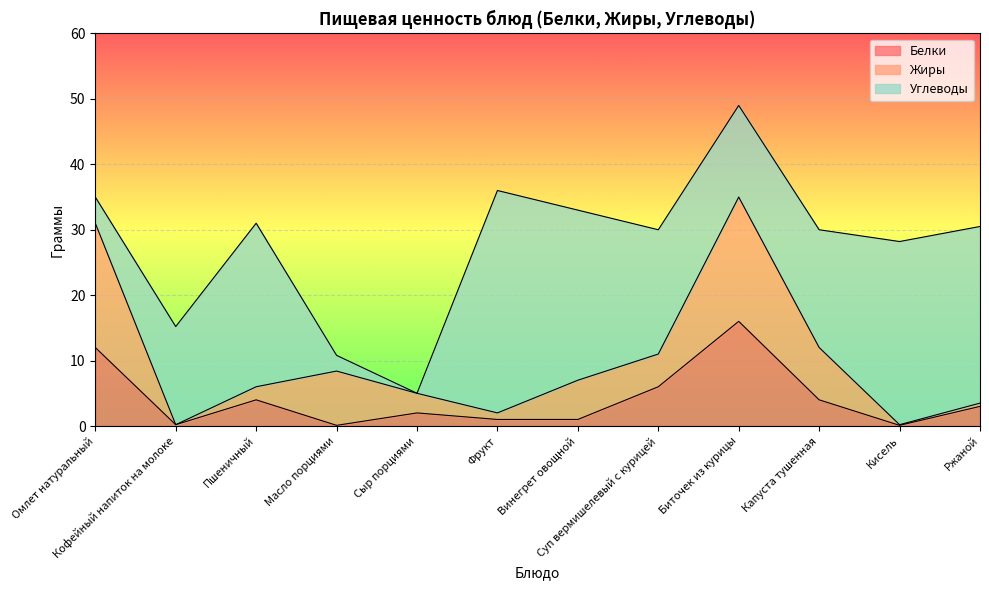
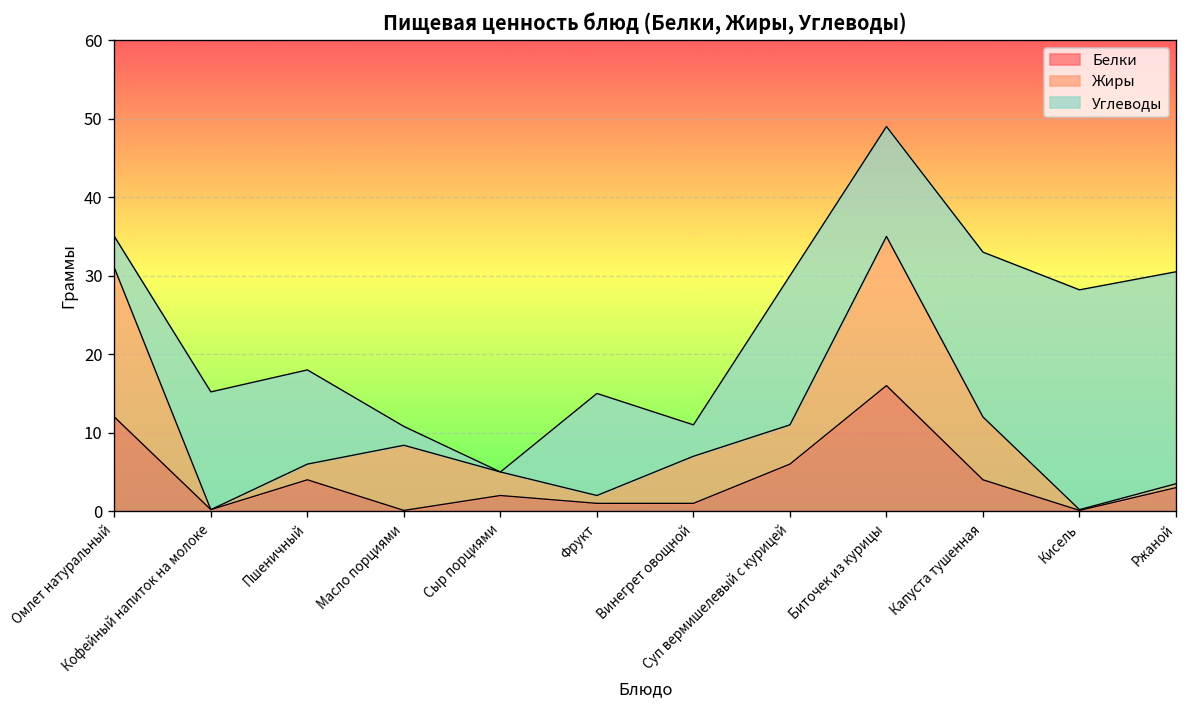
  {
    "Углеводы": {
      "Омлет натуральный": 4,
      "Кофейный напиток на молоке": 15,
-     "Пшеничный": 25,
+     "Пшеничный": 12,
      "Масло порциями": 2,
-     "Фрукт": 34,
-     "Винегрет овощной": 26,
+     "Фрукт": 13,
+     "Винегрет овощной": 4,
      "Суп вермишелевый с курицей": 19,
      "Биточек из курицы": 14,
-     "Капуста тушенная": 18,
+     "Капуста тушенная": 21,
      "Кисель": 28,
      "Ржаной": 27
    }
  }
